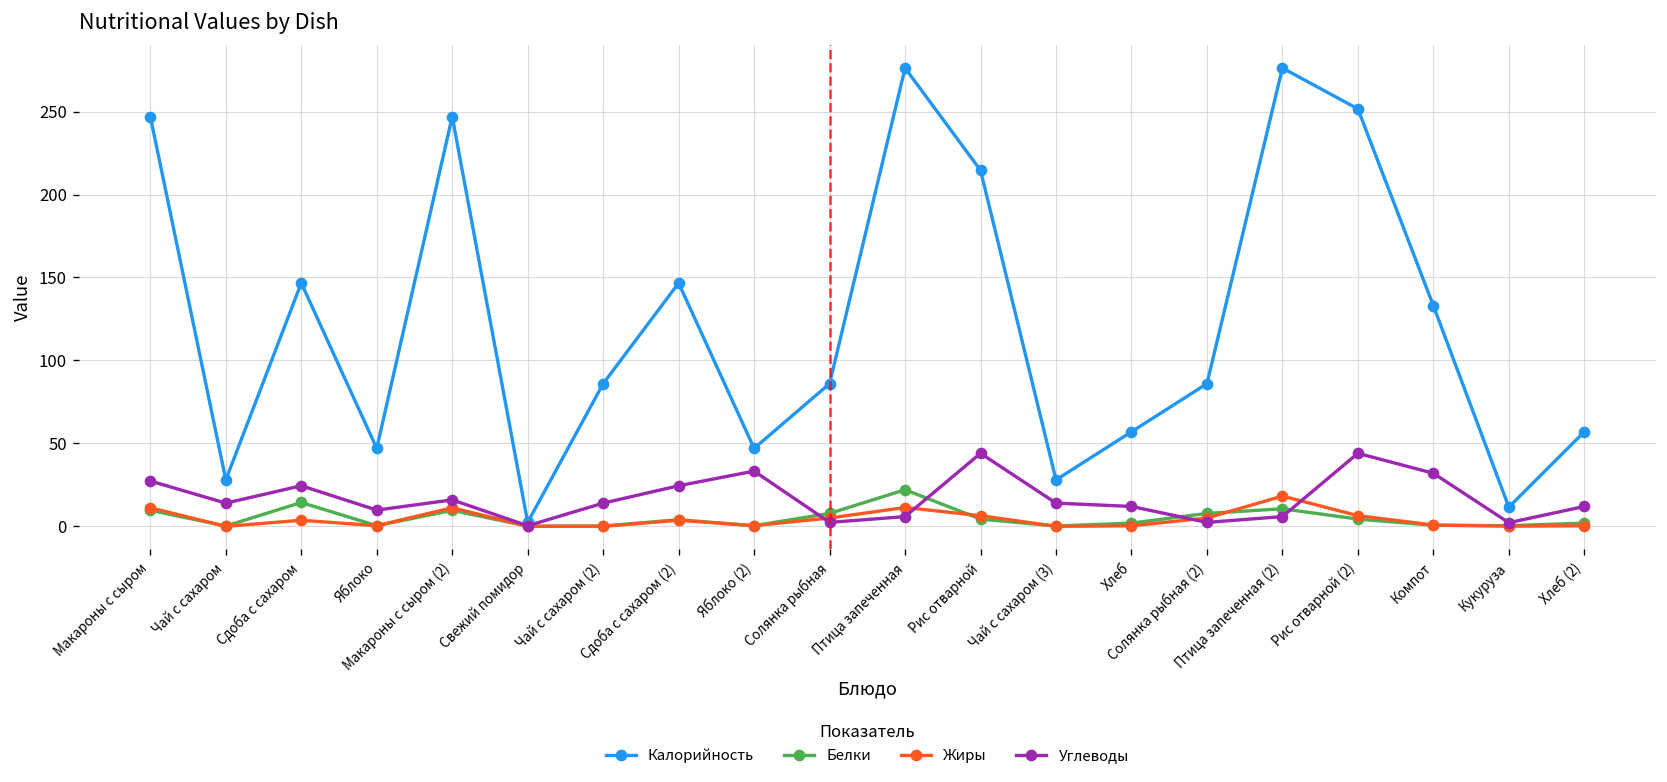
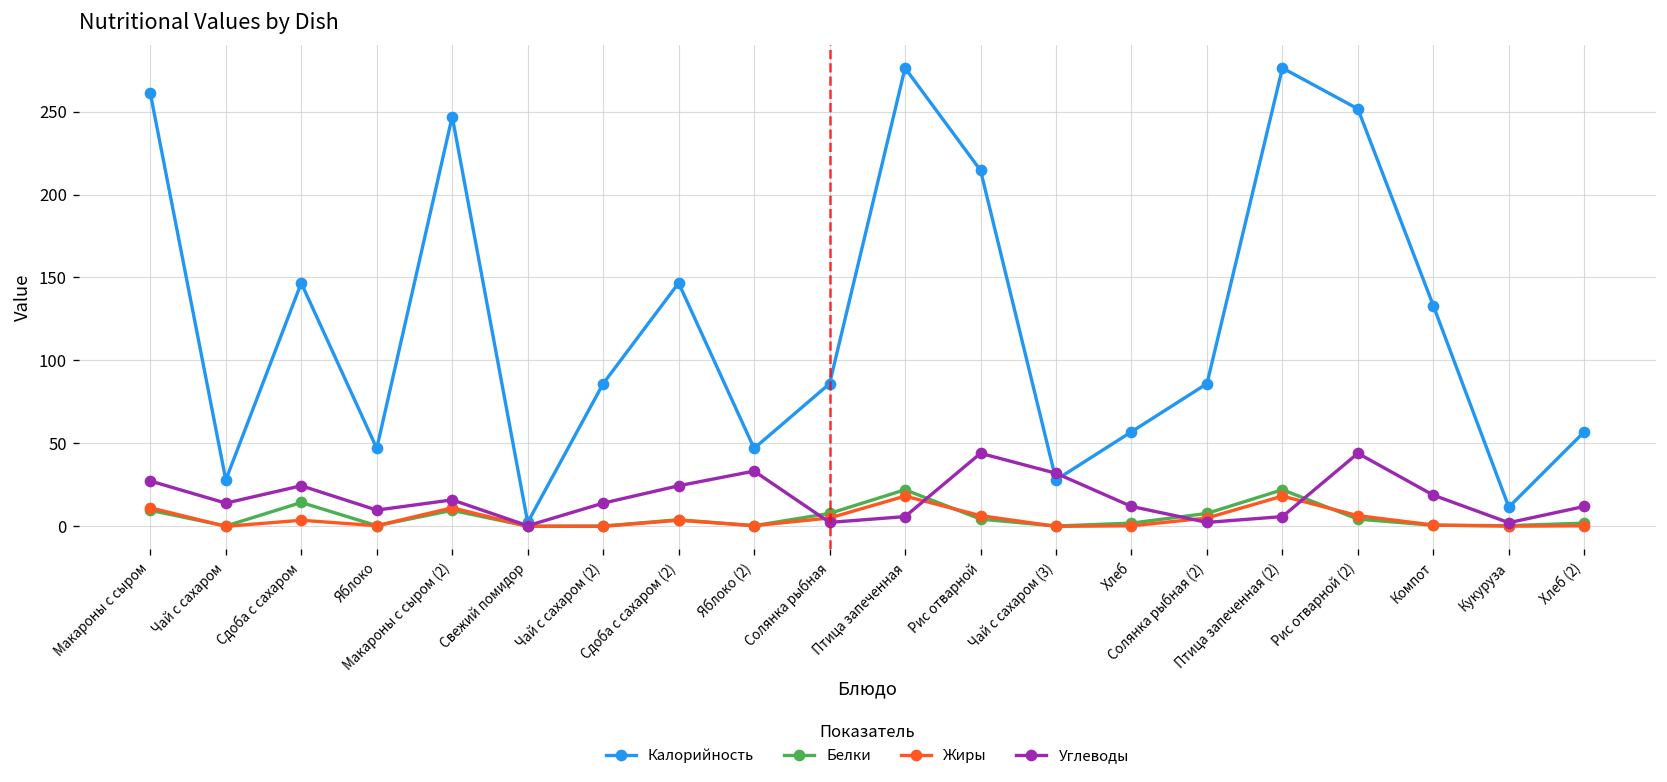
  {
    "Калорийность": {
-     "Макароны с сыром": 247,
+     "Макароны с сыром": 261,
      "Чай с сахаром": 28,
      "Сдоба с сахаром": 147,
      "Яблоко": 47,
      "Макароны с сыром (2)": 247,
      "Свежий помидор": 2,
      "Чай с сахаром (2)": 86,
      "Сдоба с сахаром (2)": 147,
      "Яблоко (2)": 47,
      "Солянка рыбная": 86,
      "Птица запеченная": 276,
      "Рис отварной": 215,
      "Чай с сахаром (3)": 28,
      "Хлеб": 57,
      "Солянка рыбная (2)": 86,
      "Птица запеченная (2)": 276,
      "Рис отварной (2)": 252,
      "Компот": 133,
      "Кукуруза": 12,
      "Хлеб (2)": 57
    },
    "Белки": {
      "Сдоба с сахаром": 14,
      "Солянка рыбная": 8,
      "Птица запеченная": 22,
      "Рис отварной": 4,
      "Солянка рыбная (2)": 8,
-     "Птица запеченная (2)": 11,
+     "Птица запеченная (2)": 22,
      "Рис отварной (2)": 4
    },
    "Жиры": {
      "Сдоба с сахаром": 4,
      "Солянка рыбная": 5,
-     "Птица запеченная": 11,
+     "Птица запеченная": 18,
      "Рис отварной": 6,
      "Солянка рыбная (2)": 5,
      "Птица запеченная (2)": 18,
      "Рис отварной (2)": 6
    },
    "Углеводы": {
      "Макароны с сыром": 27,
      "Чай с сахаром": 14,
      "Сдоба с сахаром": 24,
      "Яблоко": 10,
      "Макароны с сыром (2)": 16,
      "Чай с сахаром (2)": 14,
      "Сдоба с сахаром (2)": 24,
      "Яблоко (2)": 33,
      "Солянка рыбная": 2,
      "Птица запеченная": 6,
      "Рис отварной": 44,
-     "Чай с сахаром (3)": 14,
+     "Чай с сахаром (3)": 32,
      "Хлеб": 12,
      "Солянка рыбная (2)": 2,
      "Птица запеченная (2)": 6,
      "Рис отварной (2)": 44,
-     "Компот": 32,
+     "Компот": 19,
      "Хлеб (2)": 12
    }
  }
